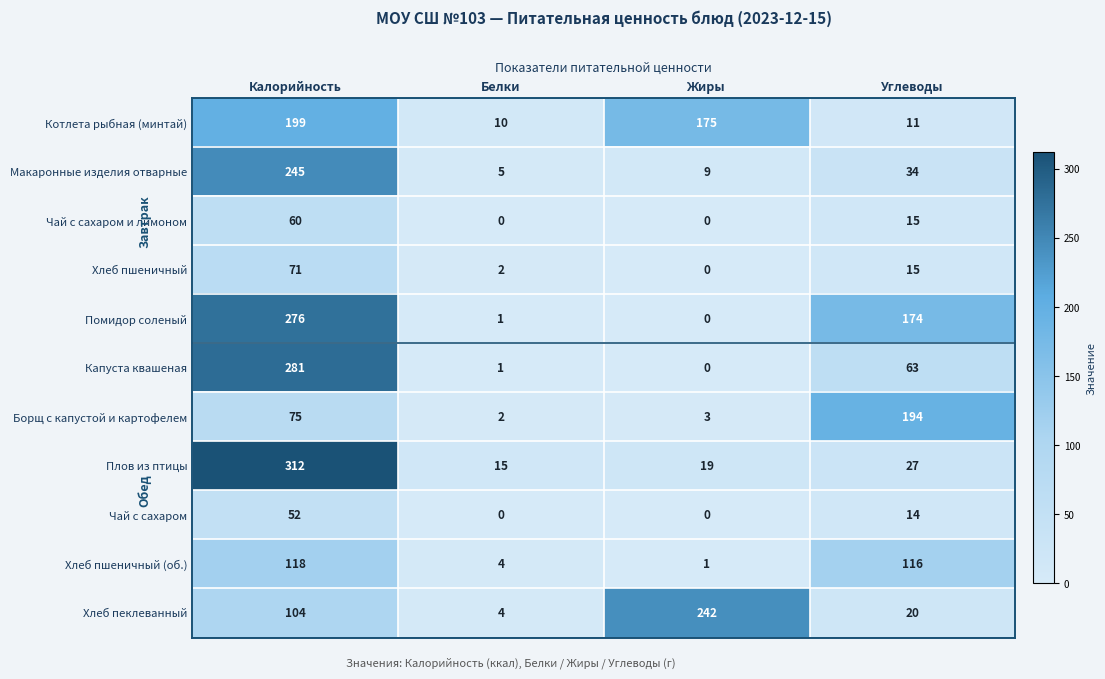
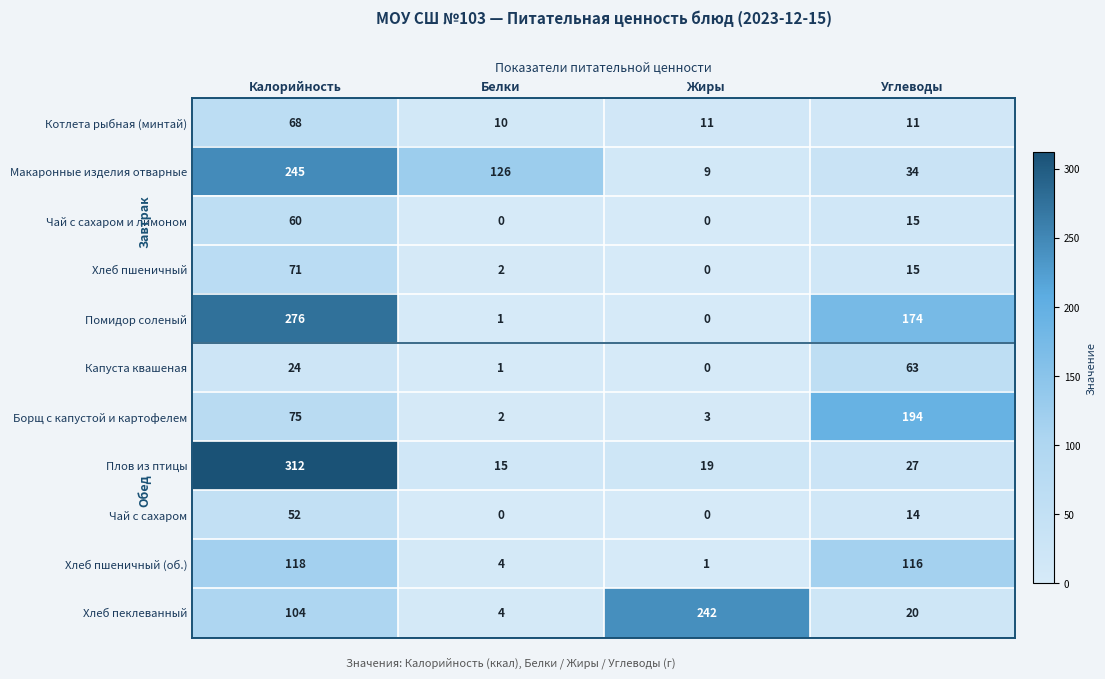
  {
    "Котлета рыбная (минтай)": {
-     "Калорийность": 199,
+     "Калорийность": 68,
      "Белки": 10,
-     "Жиры": 175,
+     "Жиры": 11,
      "Углеводы": 11
    },
    "Макаронные изделия отварные": {
      "Калорийность": 245,
-     "Белки": 5,
+     "Белки": 126,
      "Жиры": 9,
      "Углеводы": 34
    },
    "Чай с сахаром и лимоном": {
      "Калорийность": 60,
      "Белки": 0,
      "Жиры": 0,
      "Углеводы": 15
    },
    "Хлеб пшеничный": {
      "Калорийность": 71,
      "Белки": 2,
      "Жиры": 0,
      "Углеводы": 15
    },
    "Помидор соленый": {
      "Калорийность": 276,
      "Белки": 1,
      "Жиры": 0,
      "Углеводы": 174
    },
    "Капуста квашеная": {
-     "Калорийность": 281,
+     "Калорийность": 24,
      "Белки": 1,
      "Жиры": 0,
      "Углеводы": 63
    },
    "Борщ с капустой и картофелем": {
      "Калорийность": 75,
      "Белки": 2,
      "Жиры": 3,
      "Углеводы": 194
    },
    "Плов из птицы": {
      "Калорийность": 312,
      "Белки": 15,
      "Жиры": 19,
      "Углеводы": 27
    },
    "Чай с сахаром": {
      "Калорийность": 52,
      "Белки": 0,
      "Жиры": 0,
      "Углеводы": 14
    },
    "Хлеб пшеничный (об.)": {
      "Калорийность": 118,
      "Белки": 4,
      "Жиры": 1,
      "Углеводы": 116
    },
    "Хлеб пеклеванный": {
      "Калорийность": 104,
      "Белки": 4,
      "Жиры": 242,
      "Углеводы": 20
    }
  }
